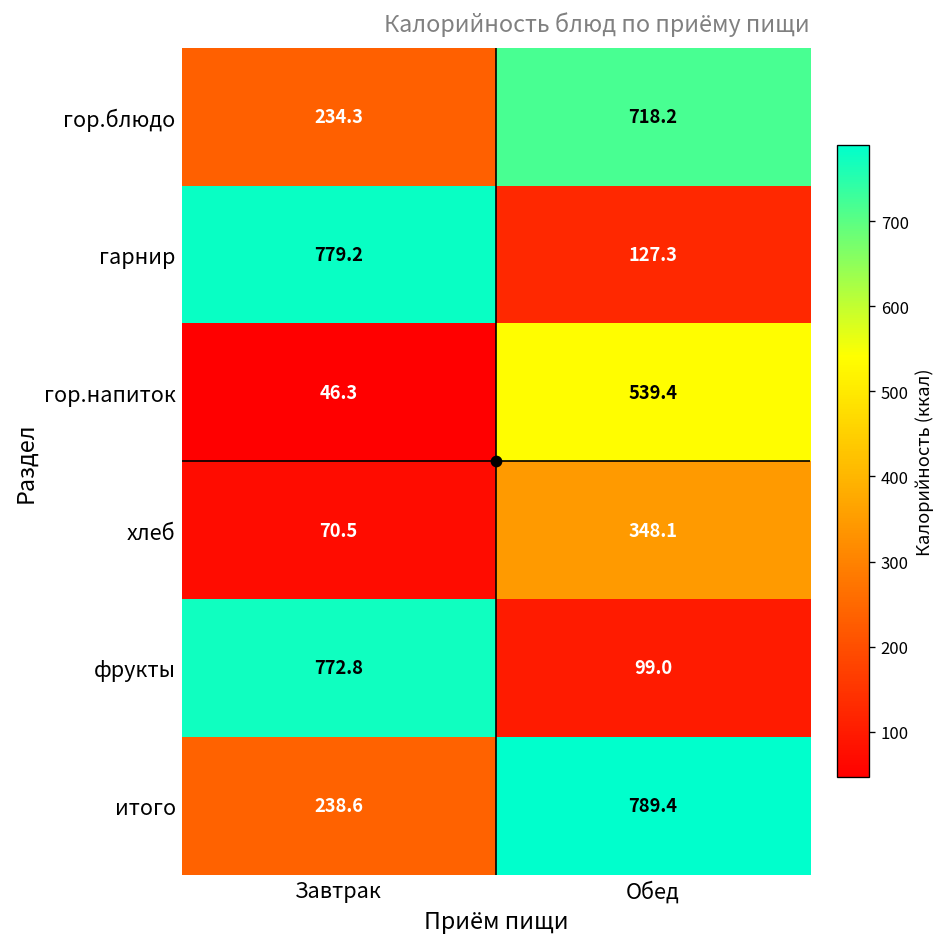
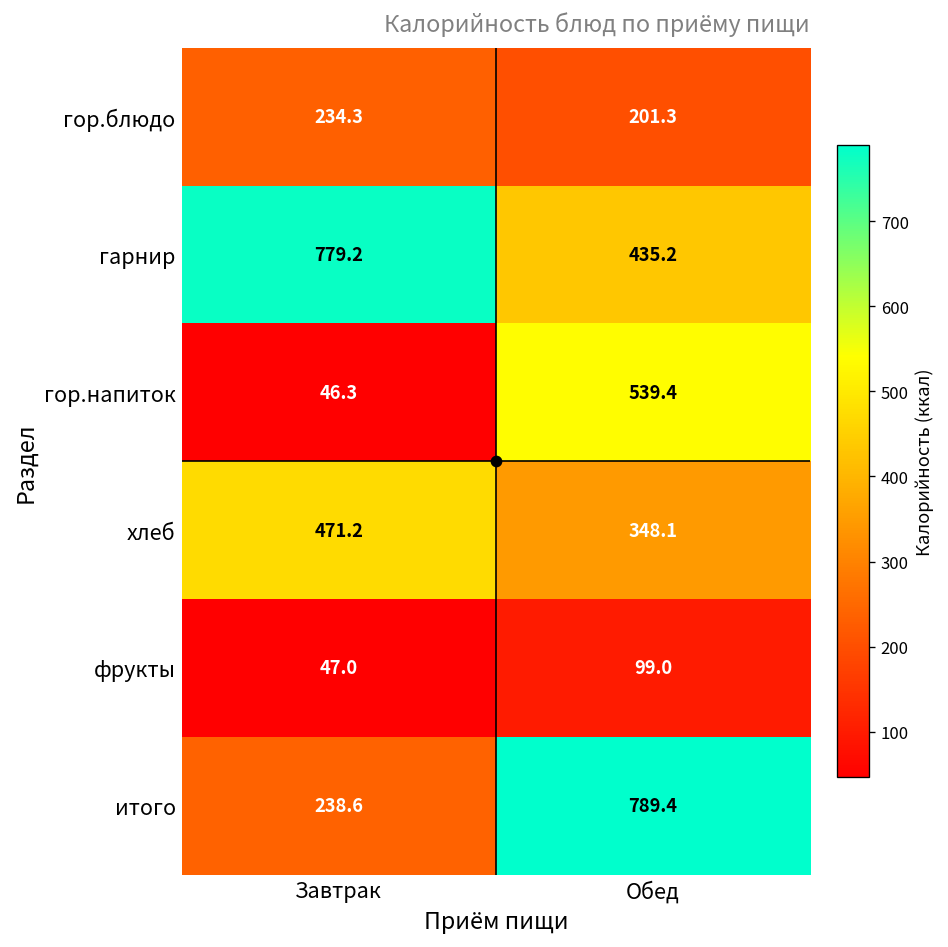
  {
    "гор.блюдо": {
      "Завтрак": 234.3,
-     "Обед": 718.2
+     "Обед": 201.3
    },
    "гарнир": {
      "Завтрак": 779.2,
-     "Обед": 127.3
+     "Обед": 435.2
    },
    "гор.напиток": {
      "Завтрак": 46.3,
      "Обед": 539.4
    },
    "хлеб": {
-     "Завтрак": 70.5,
+     "Завтрак": 471.2,
      "Обед": 348.1
    },
    "фрукты": {
-     "Завтрак": 772.8,
+     "Завтрак": 47.0,
      "Обед": 99.0
    },
    "итого": {
      "Завтрак": 238.6,
      "Обед": 789.4
    }
  }
